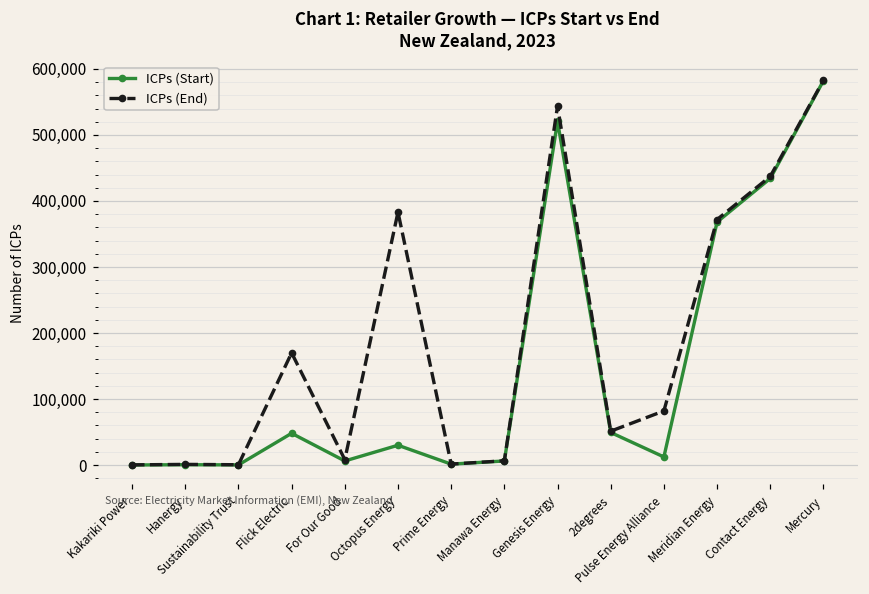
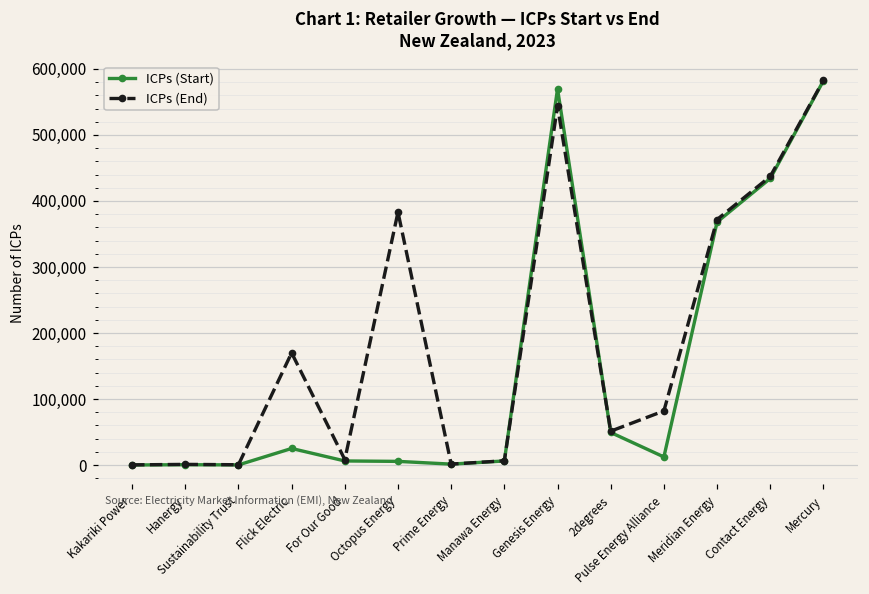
  {
    "ICPs (Start)": {
-     "Flick Electric": "50,000",
-     "Octopus Energy": "30,000",
-     "Genesis Energy": "520,000",
+     "Flick Electric": "30,000",
+     "Octopus Energy": "10,000",
+     "Genesis Energy": "570,000",
      "Pulse Energy Alliance": "10,000"
    },
    "ICPs (End)": {
      "Flick Electric": "170,000",
      "Octopus Energy": "380,000",
      "Genesis Energy": "540,000",
      "Pulse Energy Alliance": "80,000"
    }
  }
